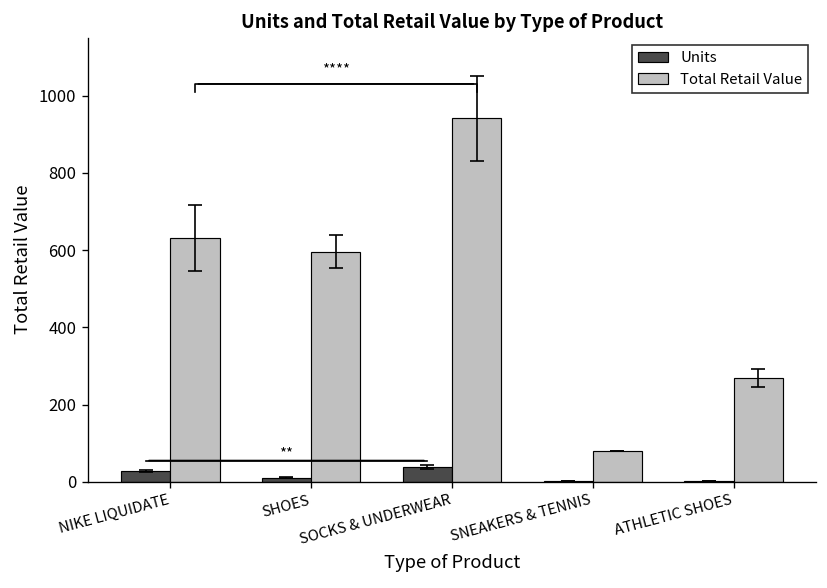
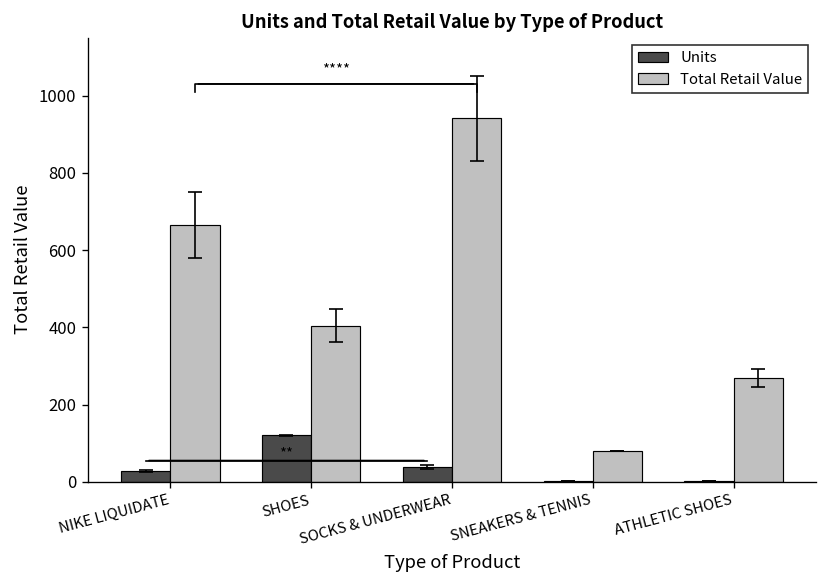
  {
    "Units": {
      "NIKE LIQUIDATE": 30,
-     "SHOES": 10,
+     "SHOES": 120,
      "SOCKS & UNDERWEAR": 40
    },
    "Total Retail Value": {
-     "NIKE LIQUIDATE": 630,
-     "SHOES": 600,
+     "NIKE LIQUIDATE": 660,
+     "SHOES": 400,
      "SOCKS & UNDERWEAR": 940,
      "SNEAKERS & TENNIS": 80,
      "ATHLETIC SHOES": 270
    }
  }
